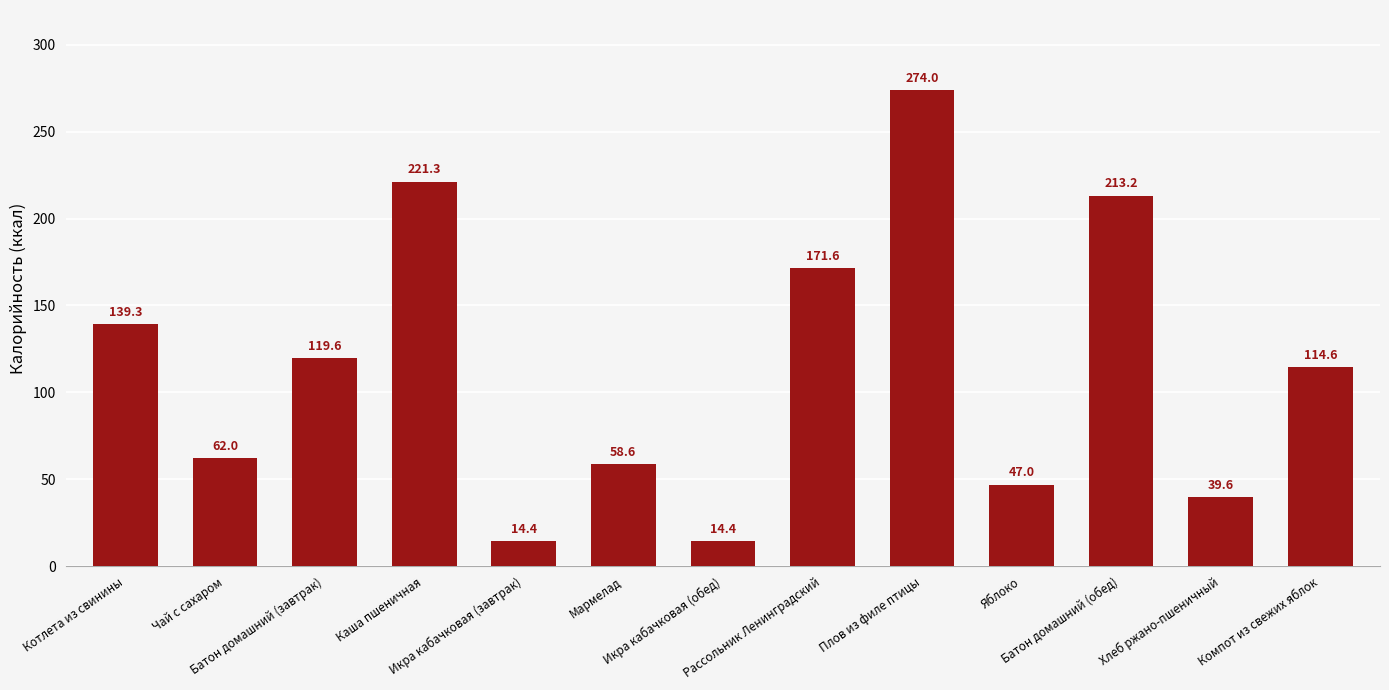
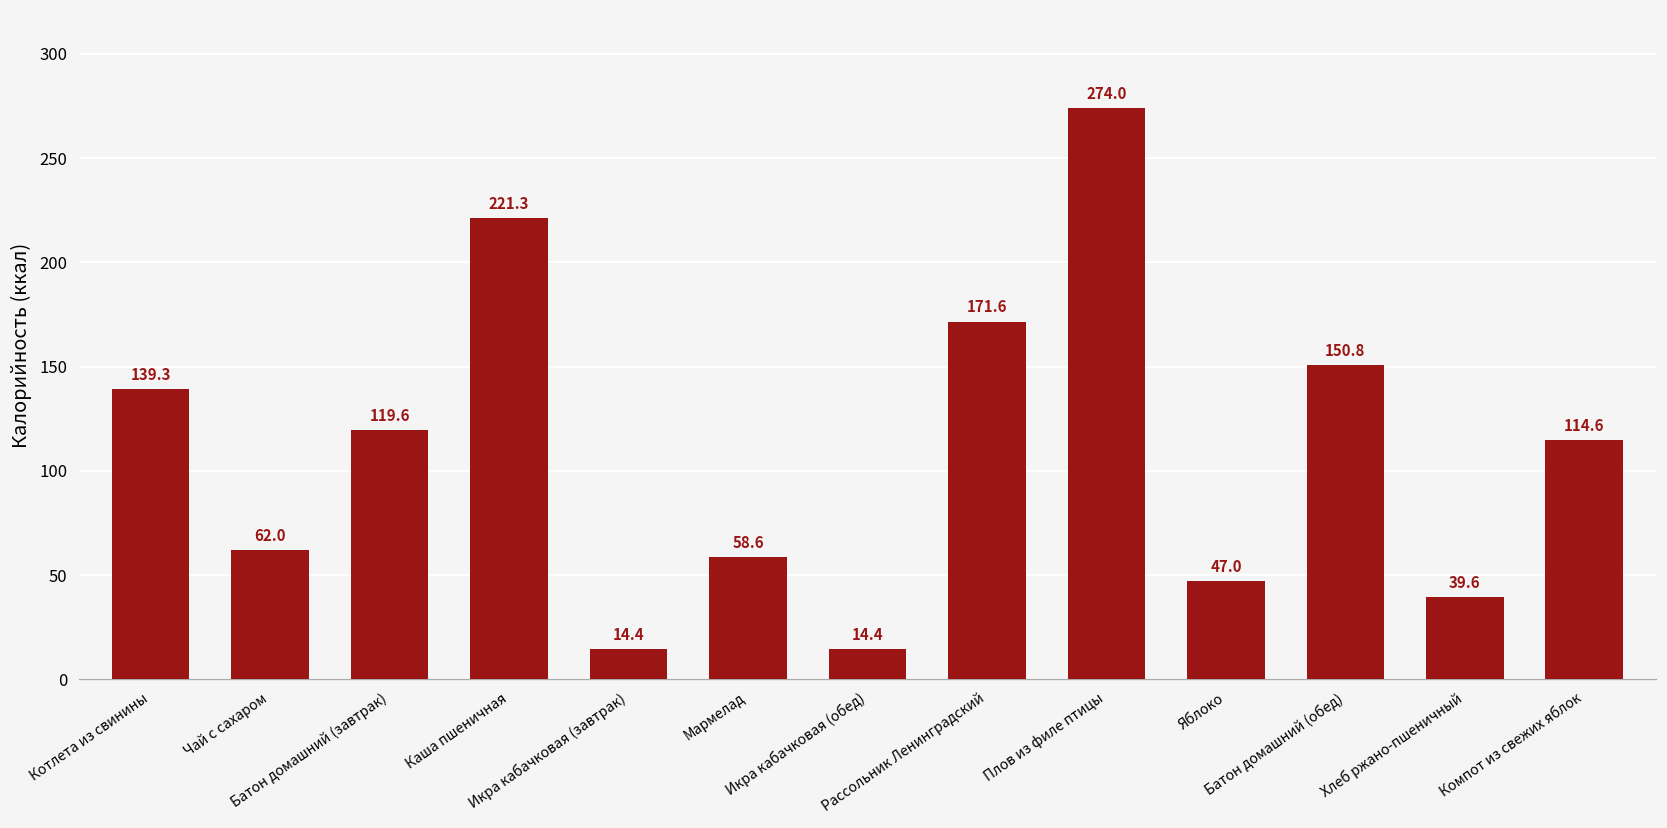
  {
    "Котлета из свинины": 139.3,
    "Чай с сахаром": 62.0,
    "Батон домашний (завтрак)": 119.6,
    "Каша пшеничная": 221.3,
    "Икра кабачковая (завтрак)": 14.4,
    "Мармелад": 58.6,
    "Икра кабачковая (обед)": 14.4,
    "Рассольник Ленинградский": 171.6,
    "Плов из филе птицы": 274.0,
    "Яблоко": 47.0,
-   "Батон домашний (обед)": 213.2,
+   "Батон домашний (обед)": 150.8,
    "Хлеб ржано-пшеничный": 39.6,
    "Компот из свежих яблок": 114.6
  }
